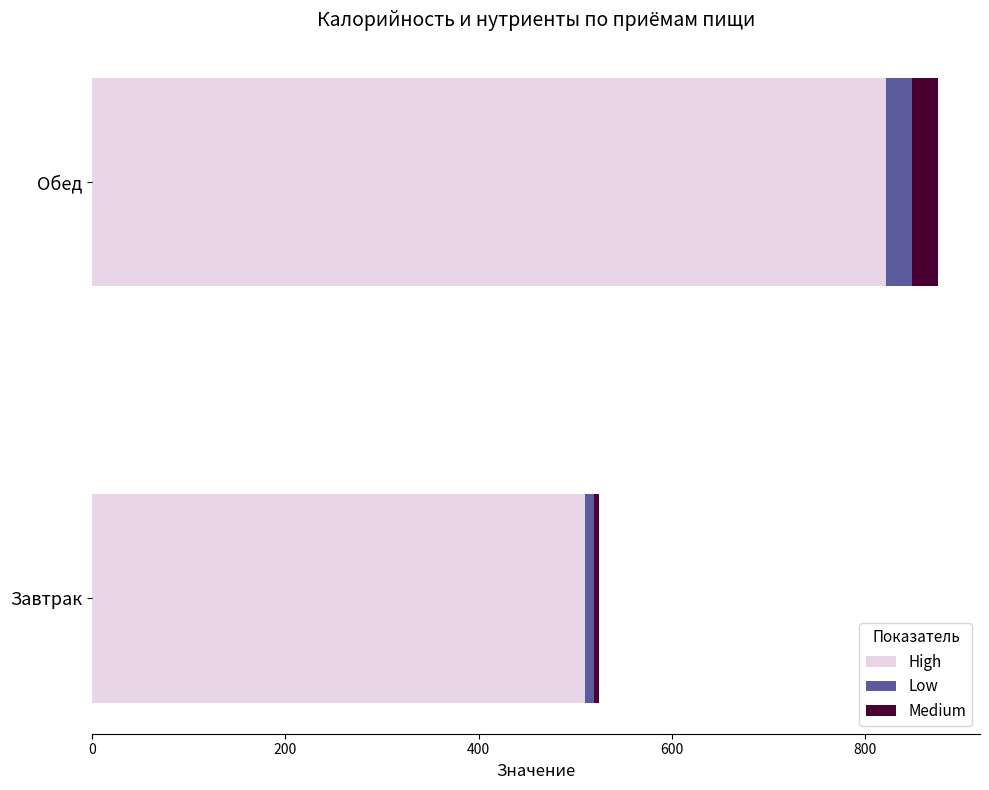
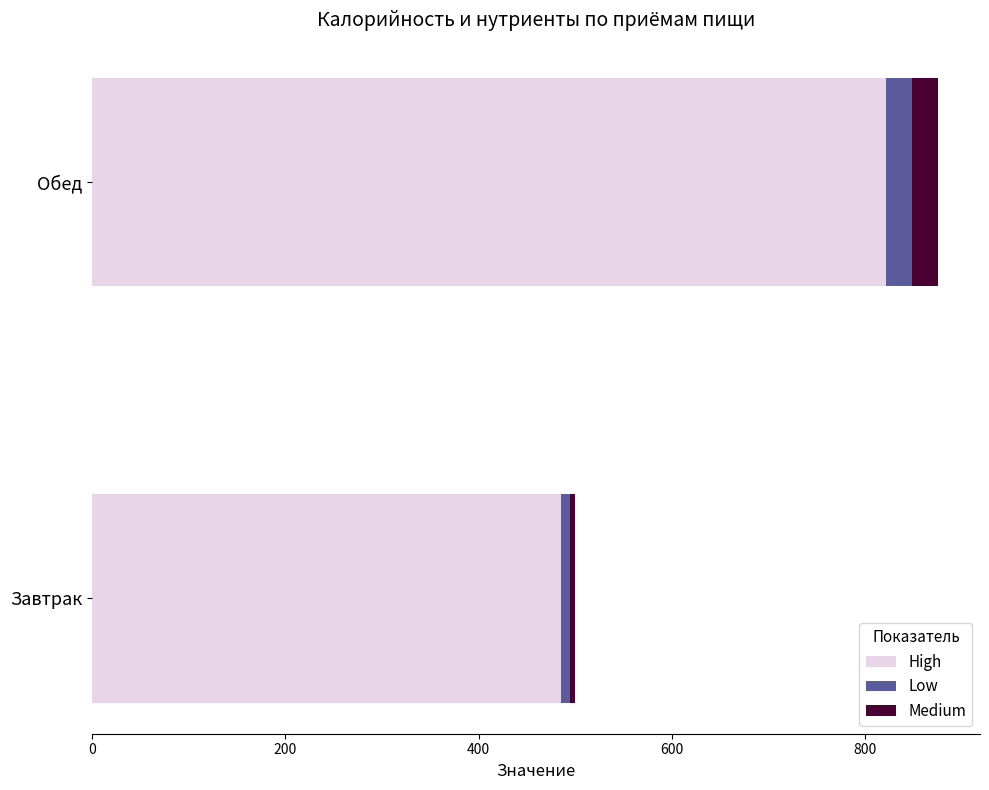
  {
    "High": {
      "Обед": 820,
-     "Завтрак": 510
+     "Завтрак": 490
    },
    "Low": {
      "Обед": 30,
      "Завтрак": 10
    },
    "Medium": {
      "Обед": 30,
      "Завтрак": 10
    }
  }
